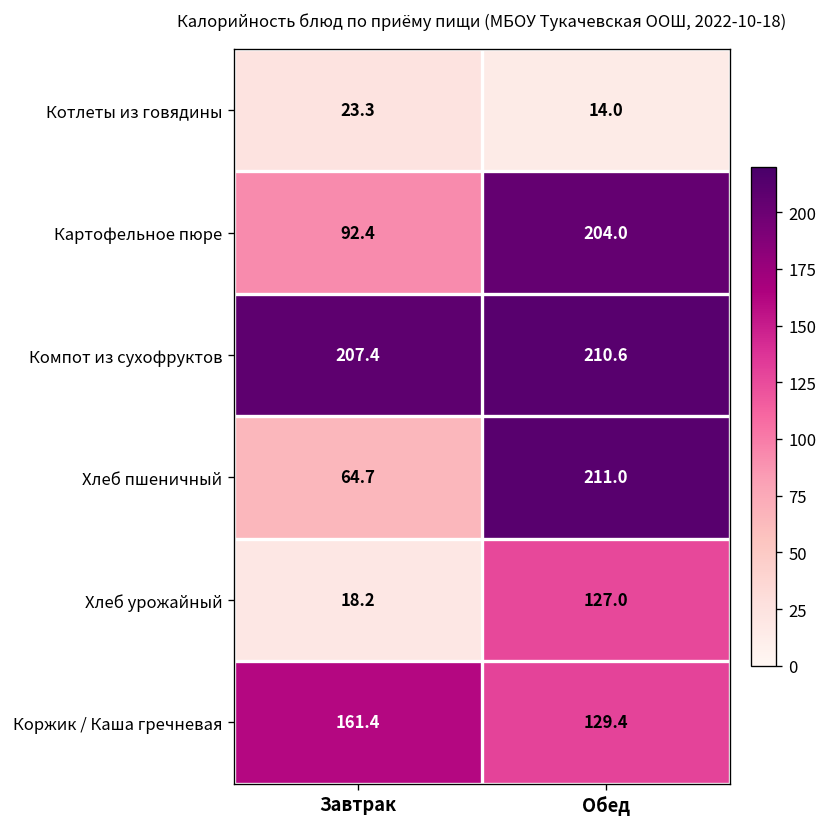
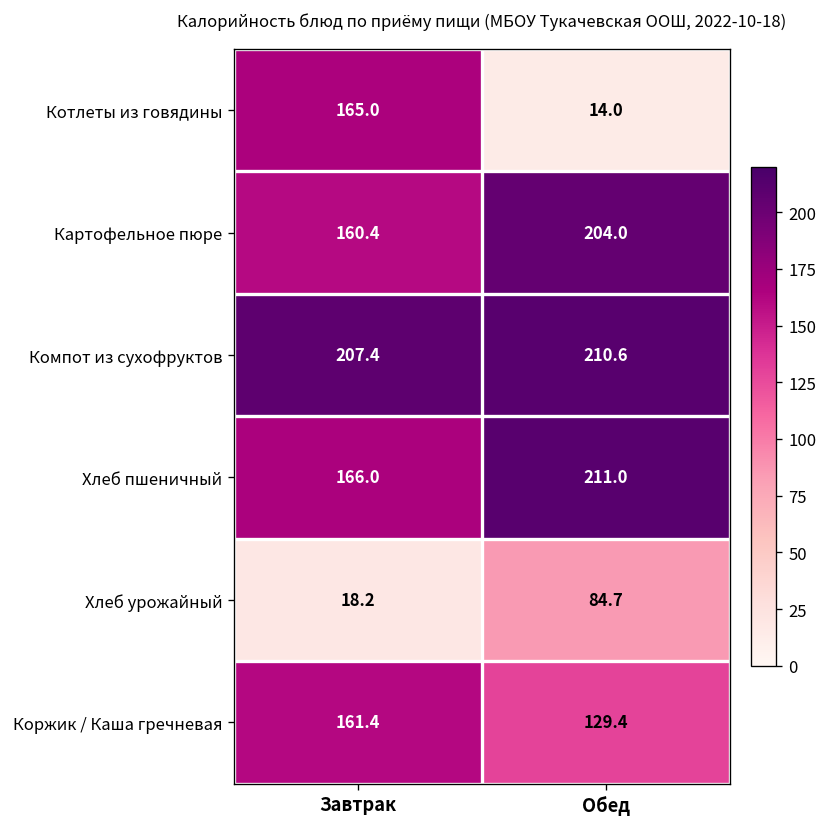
  {
    "Котлеты из говядины": {
-     "Завтрак": 23.3,
+     "Завтрак": 165.0,
      "Обед": 14.0
    },
    "Картофельное пюре": {
-     "Завтрак": 92.4,
+     "Завтрак": 160.4,
      "Обед": 204.0
    },
    "Компот из сухофруктов": {
      "Завтрак": 207.4,
      "Обед": 210.6
    },
    "Хлеб пшеничный": {
-     "Завтрак": 64.7,
+     "Завтрак": 166.0,
      "Обед": 211.0
    },
    "Хлеб урожайный": {
      "Завтрак": 18.2,
-     "Обед": 127.0
+     "Обед": 84.7
    },
    "Коржик / Каша гречневая": {
      "Завтрак": 161.4,
      "Обед": 129.4
    }
  }
